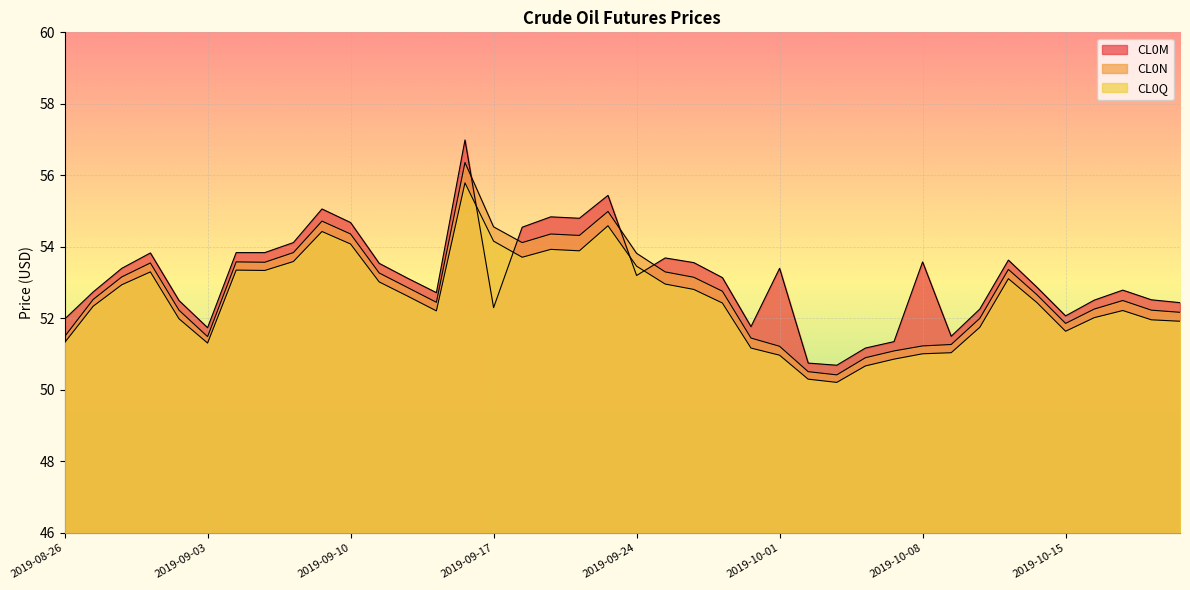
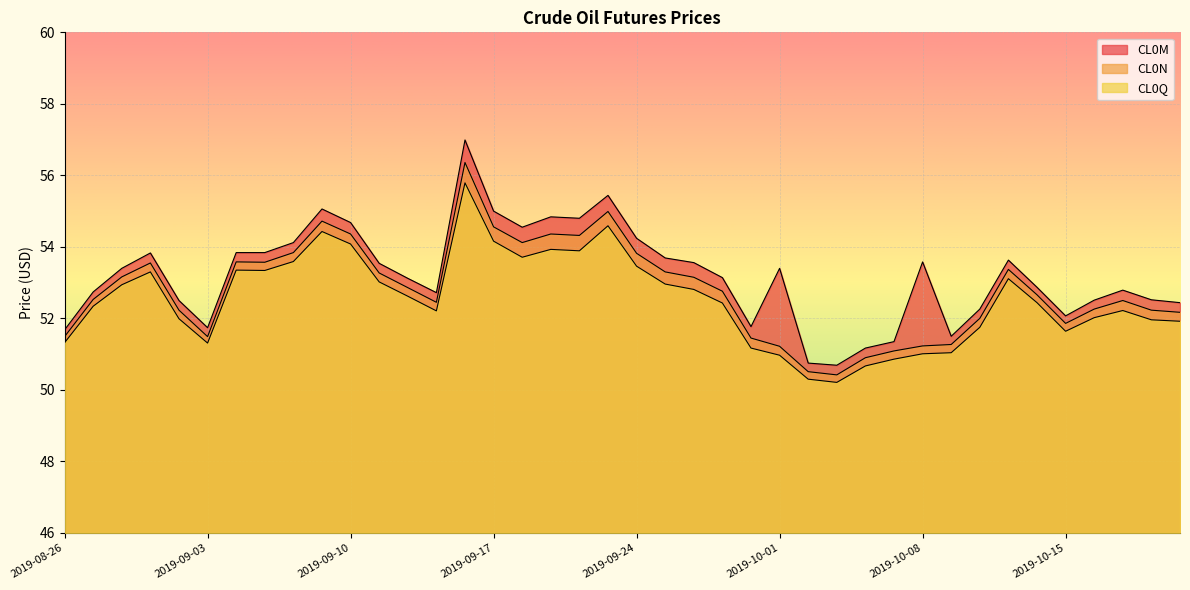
  {
    "CL0M": {
-     "2019-08-26": 52.0,
+     "2019-08-26": 51.7,
      "2019-09-03": 51.7,
      "2019-09-10": 54.7,
-     "2019-09-17": 52.3,
-     "2019-09-24": 53.2,
+     "2019-09-17": 55.0,
+     "2019-09-24": 54.2,
      "2019-10-01": 53.4,
      "2019-10-08": 53.6,
      "2019-10-15": 52.1
    }
  }
